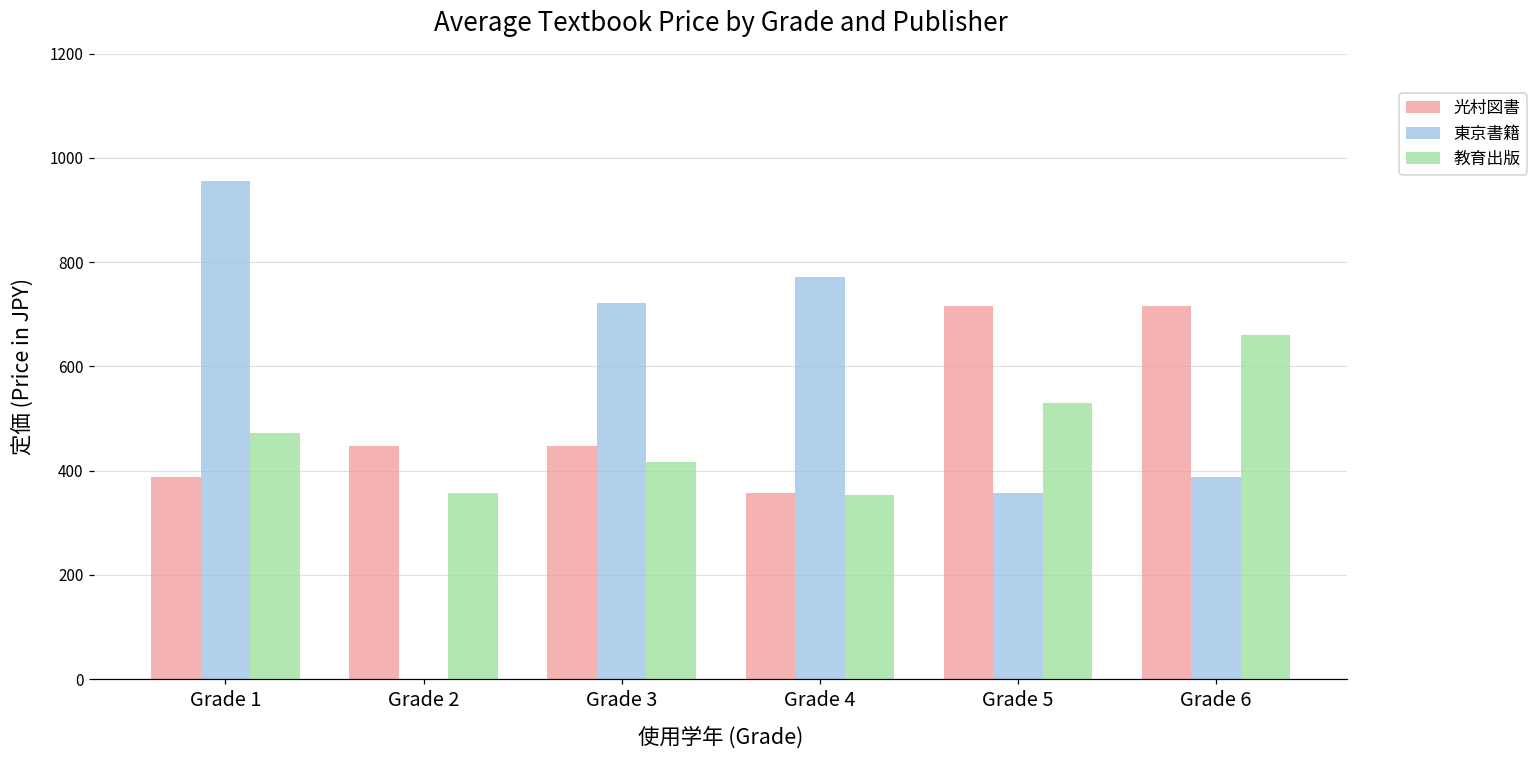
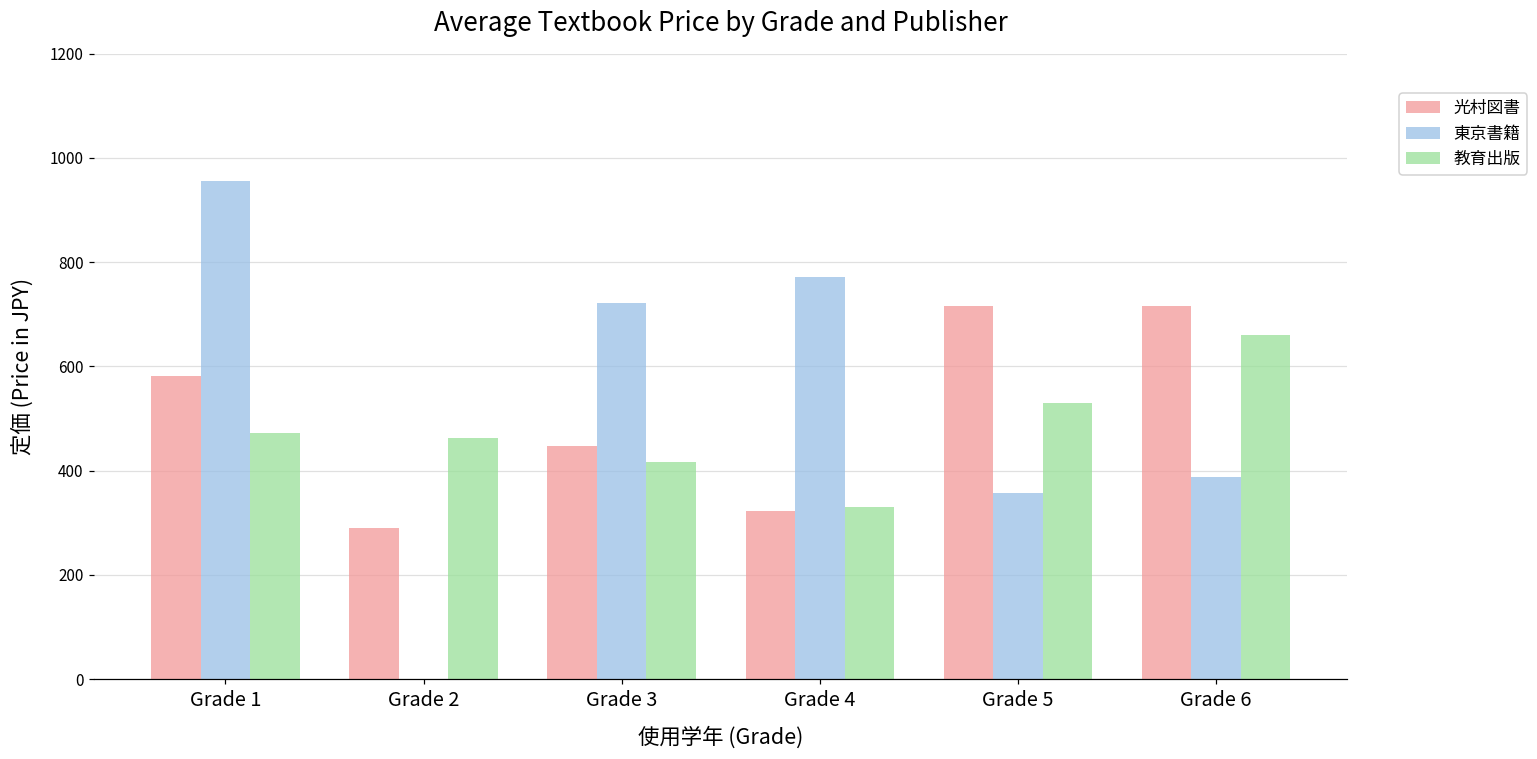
  {
    "光村図書": {
-     "Grade 1": 390,
-     "Grade 2": 450,
+     "Grade 1": 580,
+     "Grade 2": 290,
      "Grade 3": 450,
-     "Grade 4": 360,
+     "Grade 4": 320,
      "Grade 5": 720,
      "Grade 6": 720
    },
    "東京書籍": {
      "Grade 1": 960,
      "Grade 2": 0,
      "Grade 3": 720,
      "Grade 4": 770,
      "Grade 5": 360,
      "Grade 6": 390
    },
    "教育出版": {
      "Grade 1": 470,
-     "Grade 2": 360,
+     "Grade 2": 460,
      "Grade 3": 420,
-     "Grade 4": 350,
+     "Grade 4": 330,
      "Grade 5": 530,
      "Grade 6": 660
    }
  }
